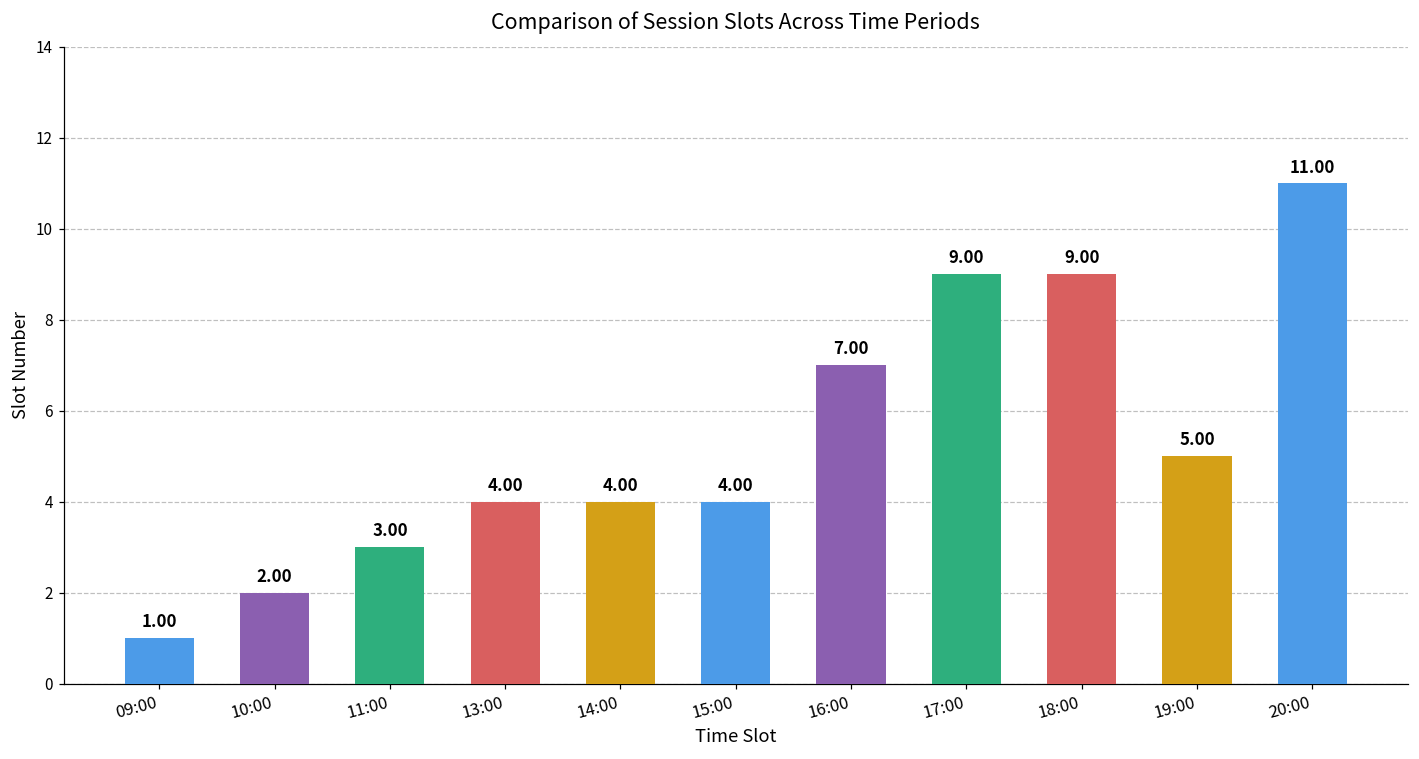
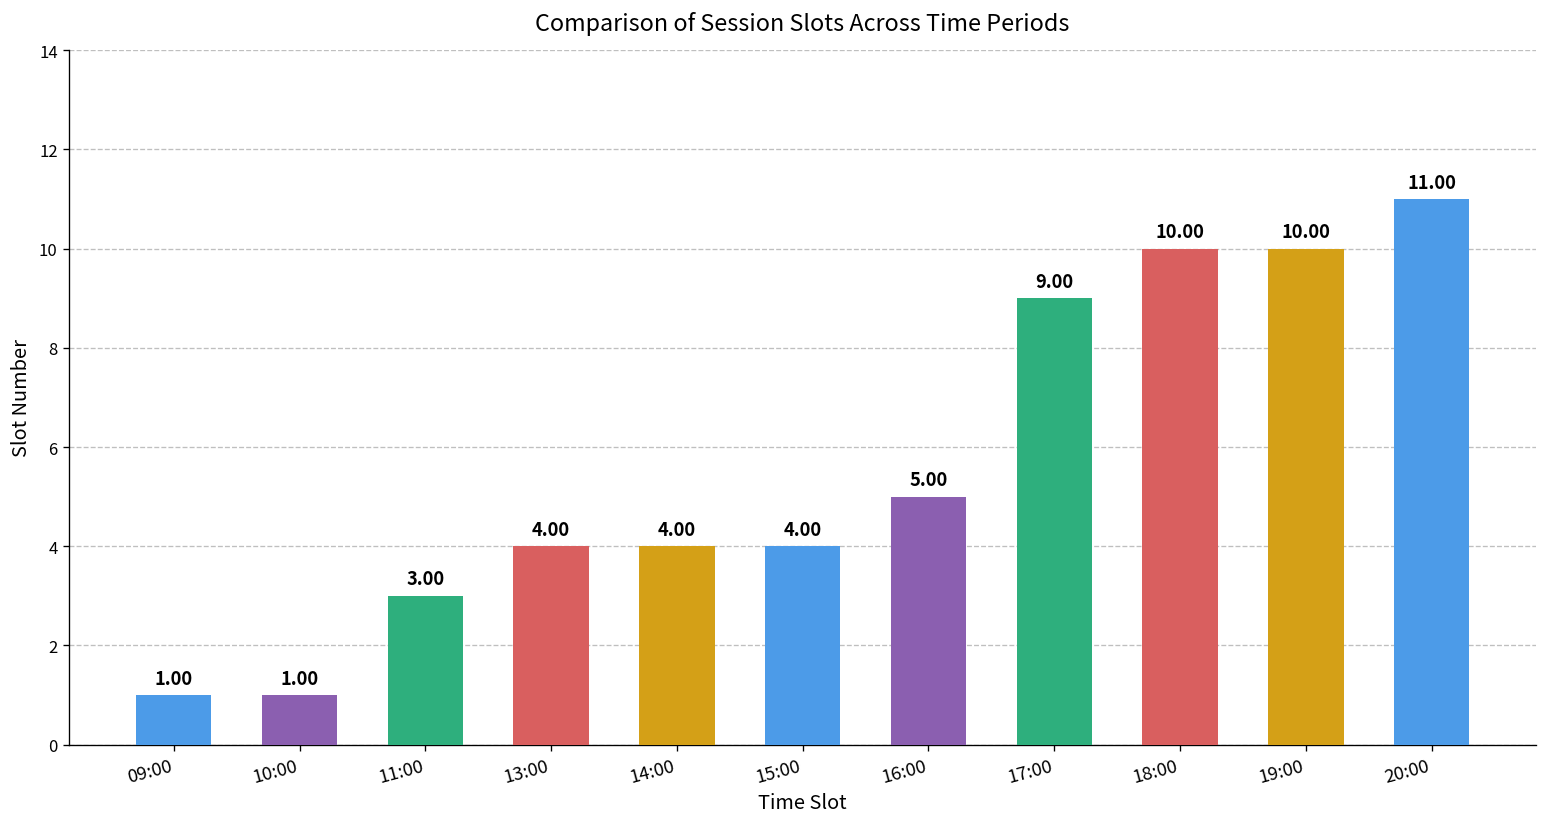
  {
    "09:00": 1.00,
-   "10:00": 2.00,
+   "10:00": 1.00,
    "11:00": 3.00,
    "13:00": 4.00,
    "14:00": 4.00,
    "15:00": 4.00,
-   "16:00": 7.00,
+   "16:00": 5.00,
    "17:00": 9.00,
-   "18:00": 9.00,
-   "19:00": 5.00,
+   "18:00": 10.00,
+   "19:00": 10.00,
    "20:00": 11.00
  }
